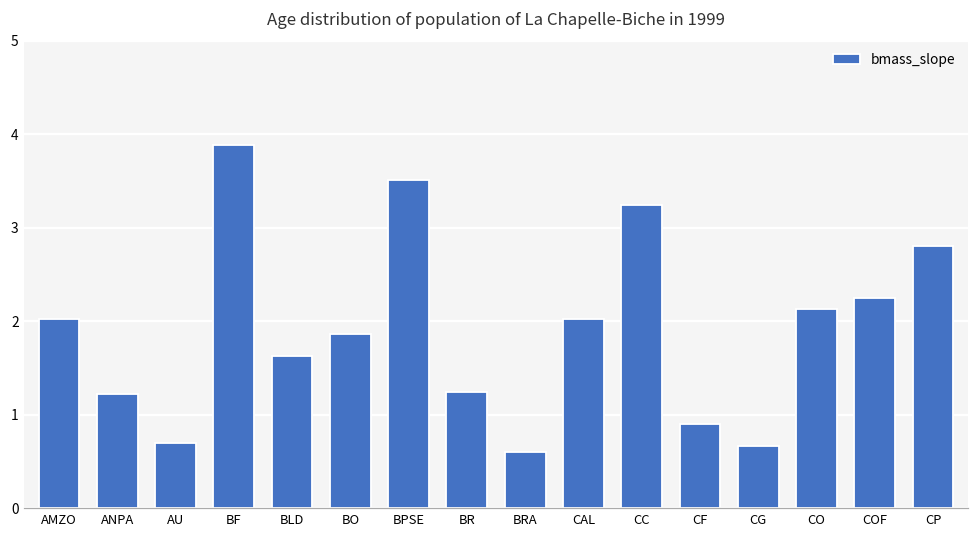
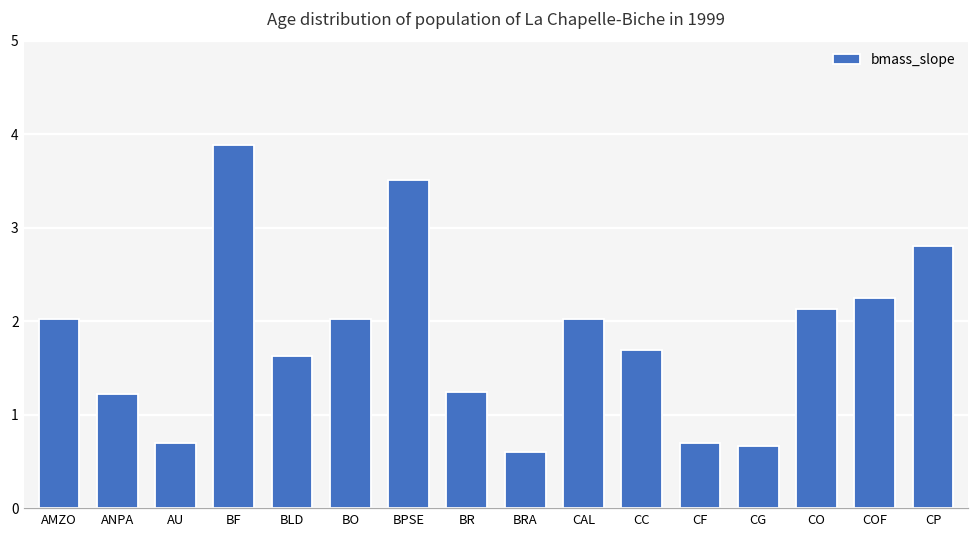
  {
    "AMZO": 2.0,
    "ANPA": 1.2,
    "AU": 0.7,
    "BF": 3.9,
    "BLD": 1.6,
-   "BO": 1.9,
+   "BO": 2.0,
    "BPSE": 3.5,
    "BR": 1.2,
    "BRA": 0.6,
    "CAL": 2.0,
-   "CC": 3.2,
-   "CF": 0.9,
+   "CC": 1.7,
+   "CF": 0.7,
    "CG": 0.7,
    "CO": 2.1,
    "COF": 2.3,
    "CP": 2.8
  }
